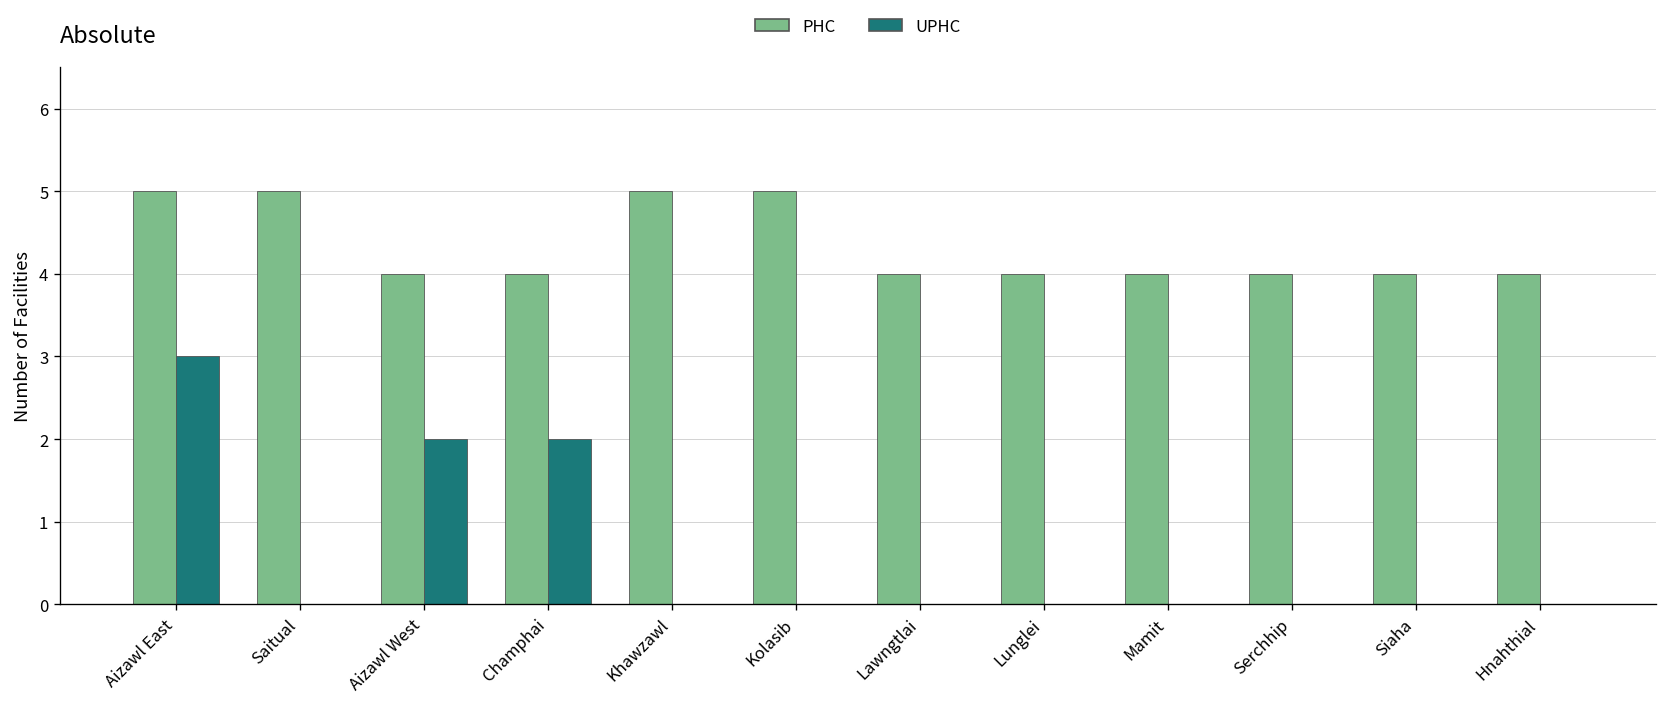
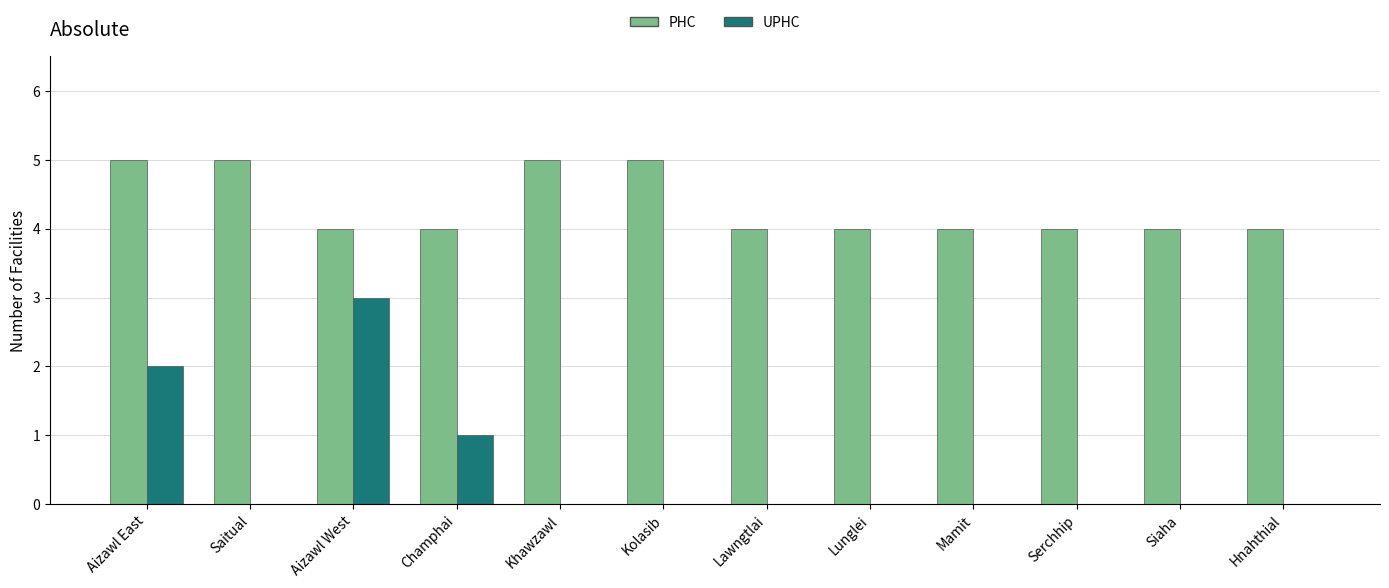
  {
    "PHC": {
      "Aizawl East": 5,
      "Saitual": 5,
      "Aizawl West": 4,
      "Champhai": 4,
      "Khawzawl": 5,
      "Kolasib": 5,
      "Lawngtlai": 4,
      "Lunglei": 4,
      "Mamit": 4,
      "Serchhip": 4,
      "Siaha": 4,
      "Hnahthial": 4
    },
    "UPHC": {
-     "Aizawl East": 3,
+     "Aizawl East": 2,
      "Saitual": 0,
-     "Aizawl West": 2,
-     "Champhai": 2,
+     "Aizawl West": 3,
+     "Champhai": 1,
      "Khawzawl": 0,
      "Kolasib": 0,
      "Lawngtlai": 0,
      "Lunglei": 0,
      "Mamit": 0,
      "Serchhip": 0,
      "Siaha": 0,
      "Hnahthial": 0
    }
  }
